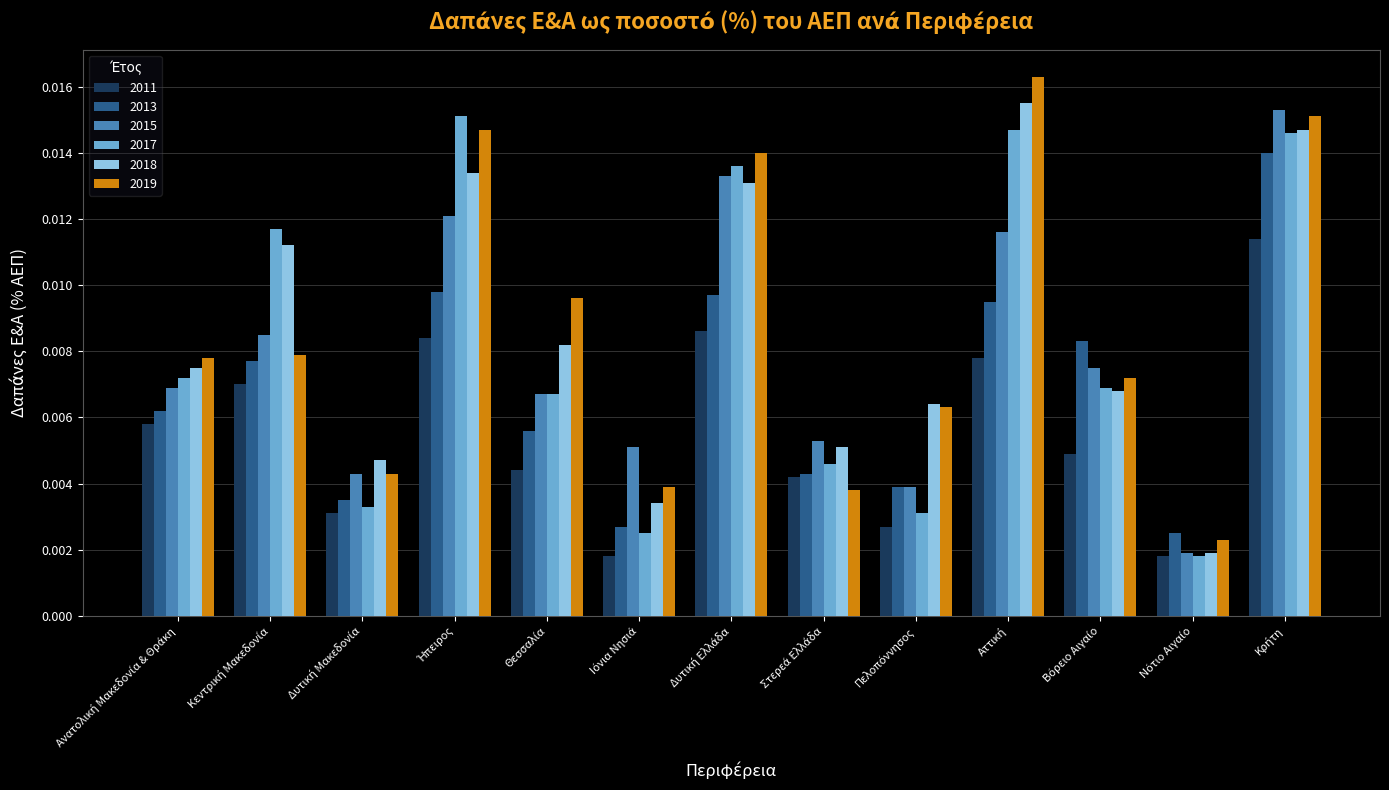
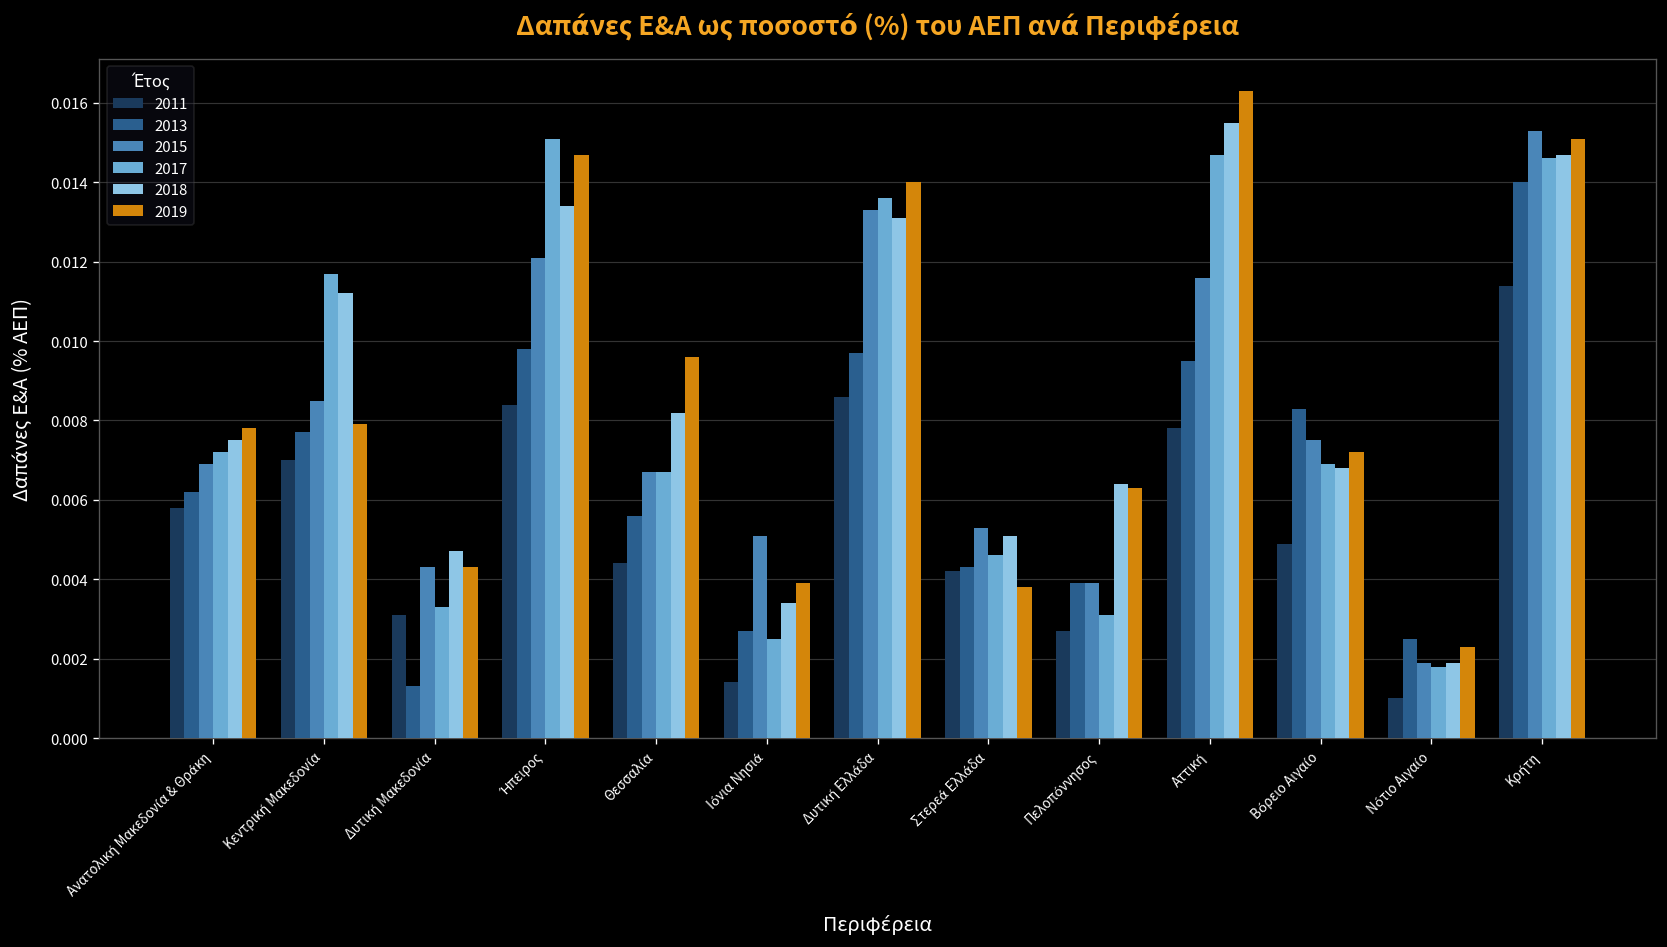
  {
    "2011": {
      "Ανατολική Μακεδονία & Θράκη": 0.0058,
      "Κεντρική Μακεδονία": 0.0070,
      "Δυτική Μακεδονία": 0.0031,
      "Ήπειρος": 0.0084,
      "Θεσσαλία": 0.0044,
-     "Ιόνια Νησιά": 0.0018,
+     "Ιόνια Νησιά": 0.0014,
      "Δυτική Ελλάδα": 0.0086,
      "Στερεά Ελλάδα": 0.0042,
      "Πελοπόννησος": 0.0027,
      "Αττική": 0.0078,
      "Βόρειο Αιγαίο": 0.0049,
-     "Νότιο Αιγαίο": 0.0018,
+     "Νότιο Αιγαίο": 0.0010,
      "Κρήτη": 0.0114
    },
    "2013": {
      "Ανατολική Μακεδονία & Θράκη": 0.0062,
      "Κεντρική Μακεδονία": 0.0077,
-     "Δυτική Μακεδονία": 0.0035,
+     "Δυτική Μακεδονία": 0.0013,
      "Ήπειρος": 0.0098,
      "Θεσσαλία": 0.0056,
      "Ιόνια Νησιά": 0.0027,
      "Δυτική Ελλάδα": 0.0097,
      "Στερεά Ελλάδα": 0.0043,
      "Πελοπόννησος": 0.0039,
      "Αττική": 0.0095,
      "Βόρειο Αιγαίο": 0.0083,
      "Νότιο Αιγαίο": 0.0025,
      "Κρήτη": 0.0140
    },
    "2019": {
      "Ανατολική Μακεδονία & Θράκη": 0.0078,
      "Κεντρική Μακεδονία": 0.0079,
      "Δυτική Μακεδονία": 0.0043,
      "Ήπειρος": 0.0147,
      "Θεσσαλία": 0.0096,
      "Ιόνια Νησιά": 0.0039,
      "Δυτική Ελλάδα": 0.0140,
      "Στερεά Ελλάδα": 0.0038,
      "Πελοπόννησος": 0.0063,
      "Αττική": 0.0163,
      "Βόρειο Αιγαίο": 0.0072,
      "Νότιο Αιγαίο": 0.0023,
      "Κρήτη": 0.0151
    }
  }
